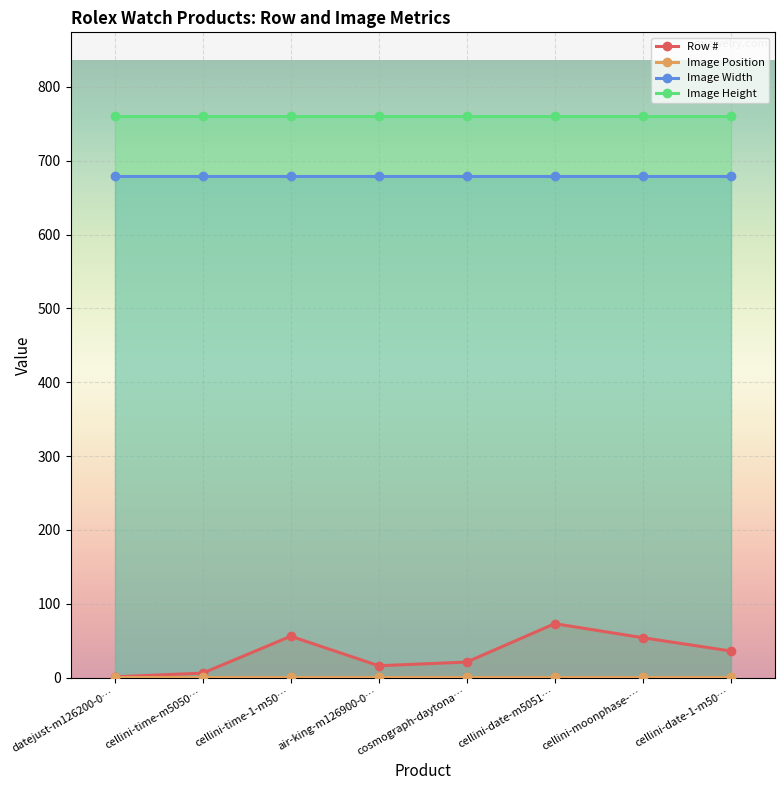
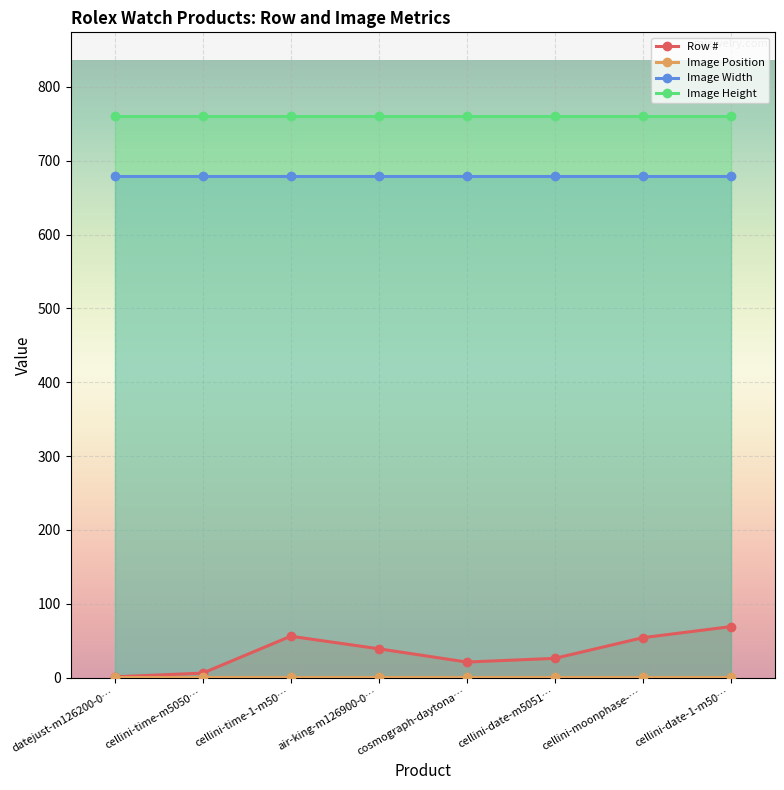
  {
    "Row #": {
      "cellini-time-m5050…": 10,
      "cellini-time-1-m50…": 60,
-     "air-king-m126900-0…": 20,
+     "air-king-m126900-0…": 40,
      "cosmograph-daytona…": 20,
-     "cellini-date-m5051…": 70,
+     "cellini-date-m5051…": 30,
      "cellini-moonphase-…": 50,
-     "cellini-date-1-m50…": 40
+     "cellini-date-1-m50…": 70
    },
    "Image Position": {
      "cellini-time-m5050…": 0,
      "cellini-time-1-m50…": 0,
      "air-king-m126900-0…": 0,
      "cosmograph-daytona…": 0,
      "cellini-date-m5051…": 0,
      "cellini-moonphase-…": 0,
      "cellini-date-1-m50…": 0
    },
    "Image Width": {
      "datejust-m126200-0…": 680,
      "cellini-time-m5050…": 680,
      "cellini-time-1-m50…": 680,
      "air-king-m126900-0…": 680,
      "cosmograph-daytona…": 680,
      "cellini-date-m5051…": 680,
      "cellini-moonphase-…": 680,
      "cellini-date-1-m50…": 680
    },
    "Image Height": {
      "datejust-m126200-0…": 760,
      "cellini-time-m5050…": 760,
      "cellini-time-1-m50…": 760,
      "air-king-m126900-0…": 760,
      "cosmograph-daytona…": 760,
      "cellini-date-m5051…": 760,
      "cellini-moonphase-…": 760,
      "cellini-date-1-m50…": 760
    }
  }
